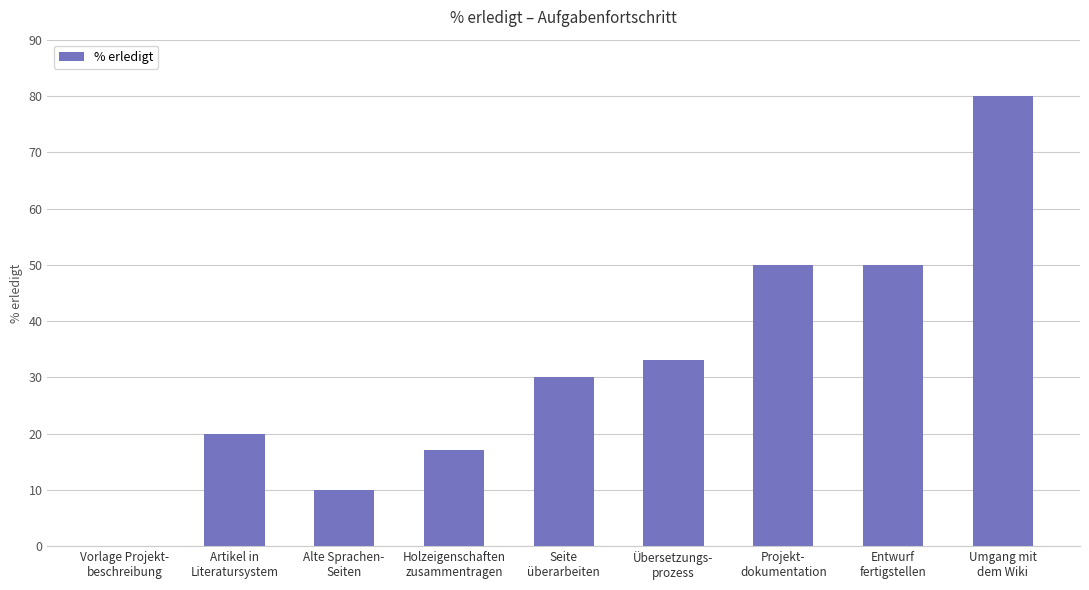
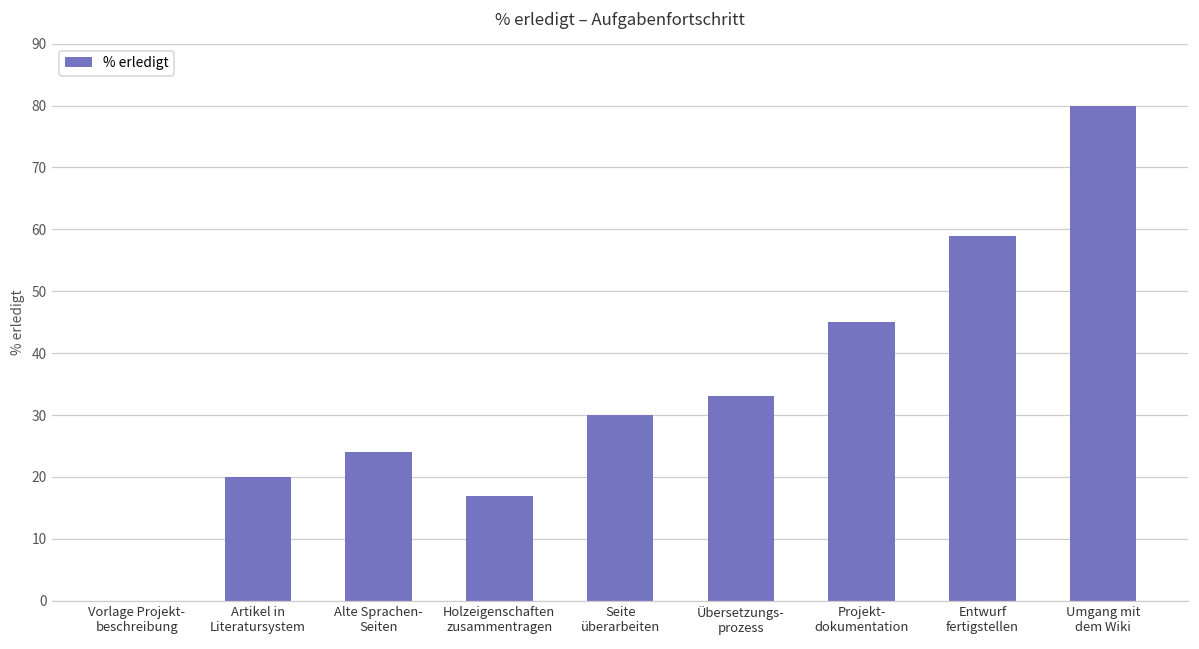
  {
    "Vorlage Projekt- beschreibung": 0,
    "Artikel in Literatursystem": 20,
-   "Alte Sprachen- Seiten": 10,
+   "Alte Sprachen- Seiten": 24,
    "Holzeigenschaften zusammentragen": 17,
    "Seite überarbeiten": 30,
    "Übersetzungs- prozess": 33,
-   "Projekt- dokumentation": 50,
-   "Entwurf fertigstellen": 50,
+   "Projekt- dokumentation": 45,
+   "Entwurf fertigstellen": 59,
    "Umgang mit dem Wiki": 80
  }
